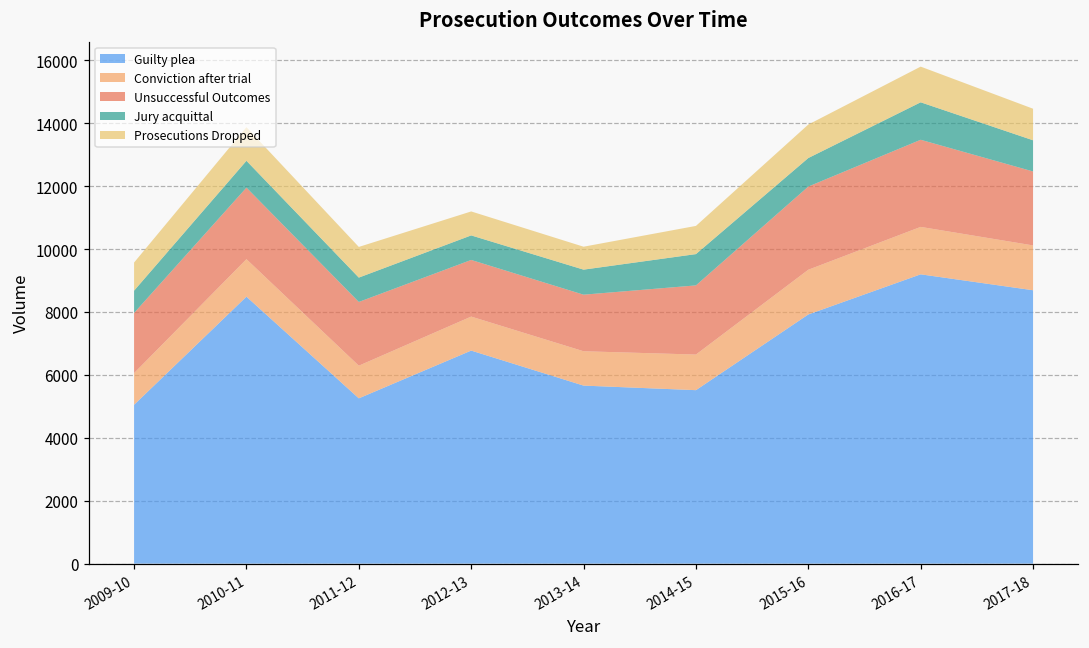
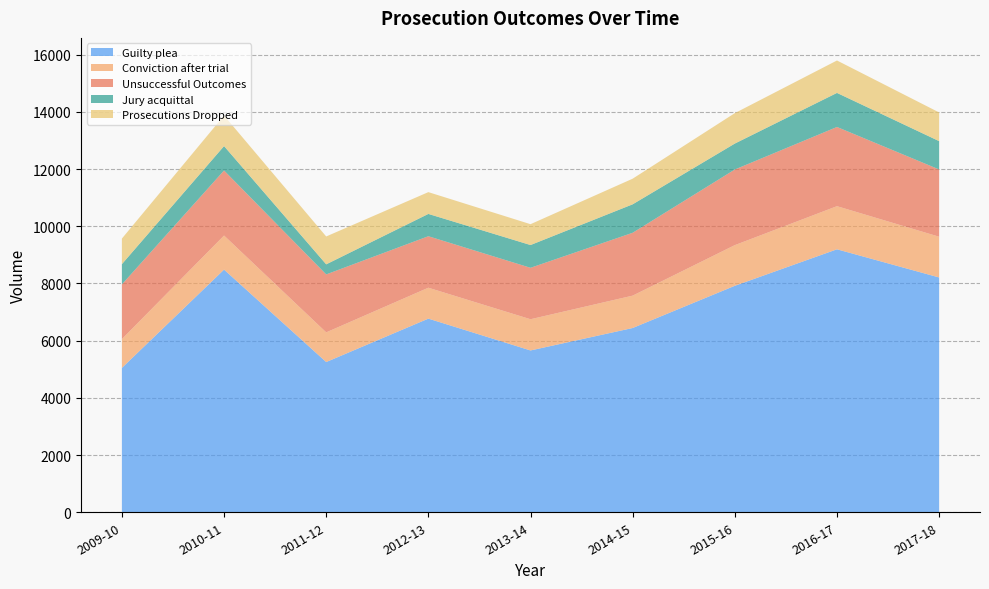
  {
    "Guilty plea": {
      "2009-10": 5000,
      "2010-11": 8500,
      "2011-12": 5300,
      "2012-13": 6800,
      "2013-14": 5700,
-     "2014-15": 5500,
+     "2014-15": 6400,
      "2015-16": 7900,
      "2016-17": 9200,
-     "2017-18": 8700
+     "2017-18": 8200
    },
    "Jury acquittal": {
      "2009-10": 700,
      "2010-11": 900,
-     "2011-12": 800,
+     "2011-12": 400,
      "2012-13": 800,
      "2013-14": 800,
      "2014-15": 1000,
      "2015-16": 900,
      "2016-17": 1200,
      "2017-18": 1000
    }
  }
